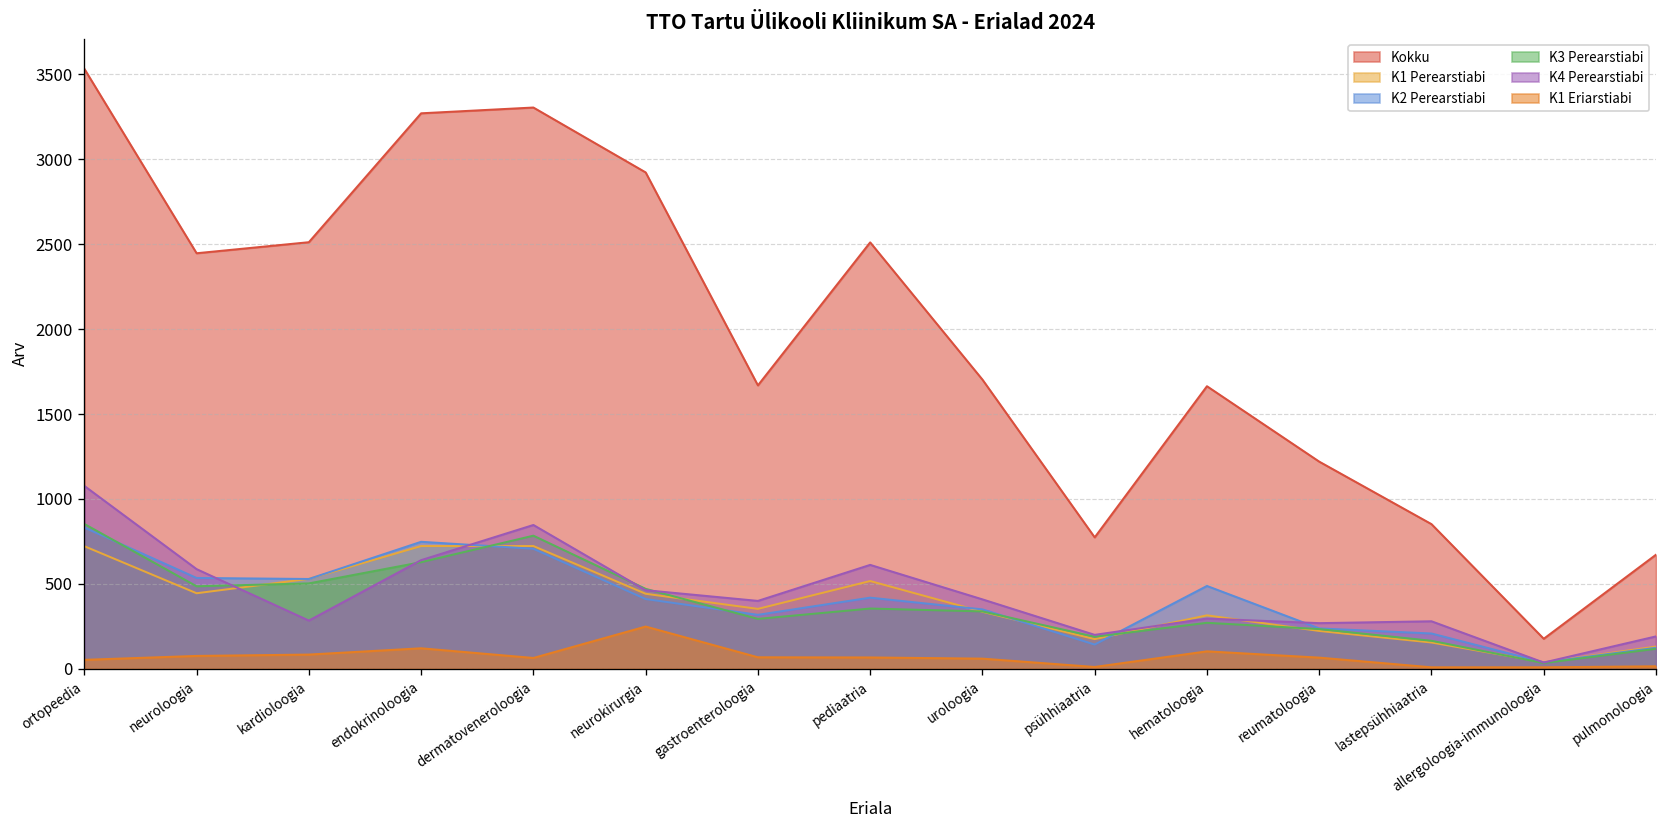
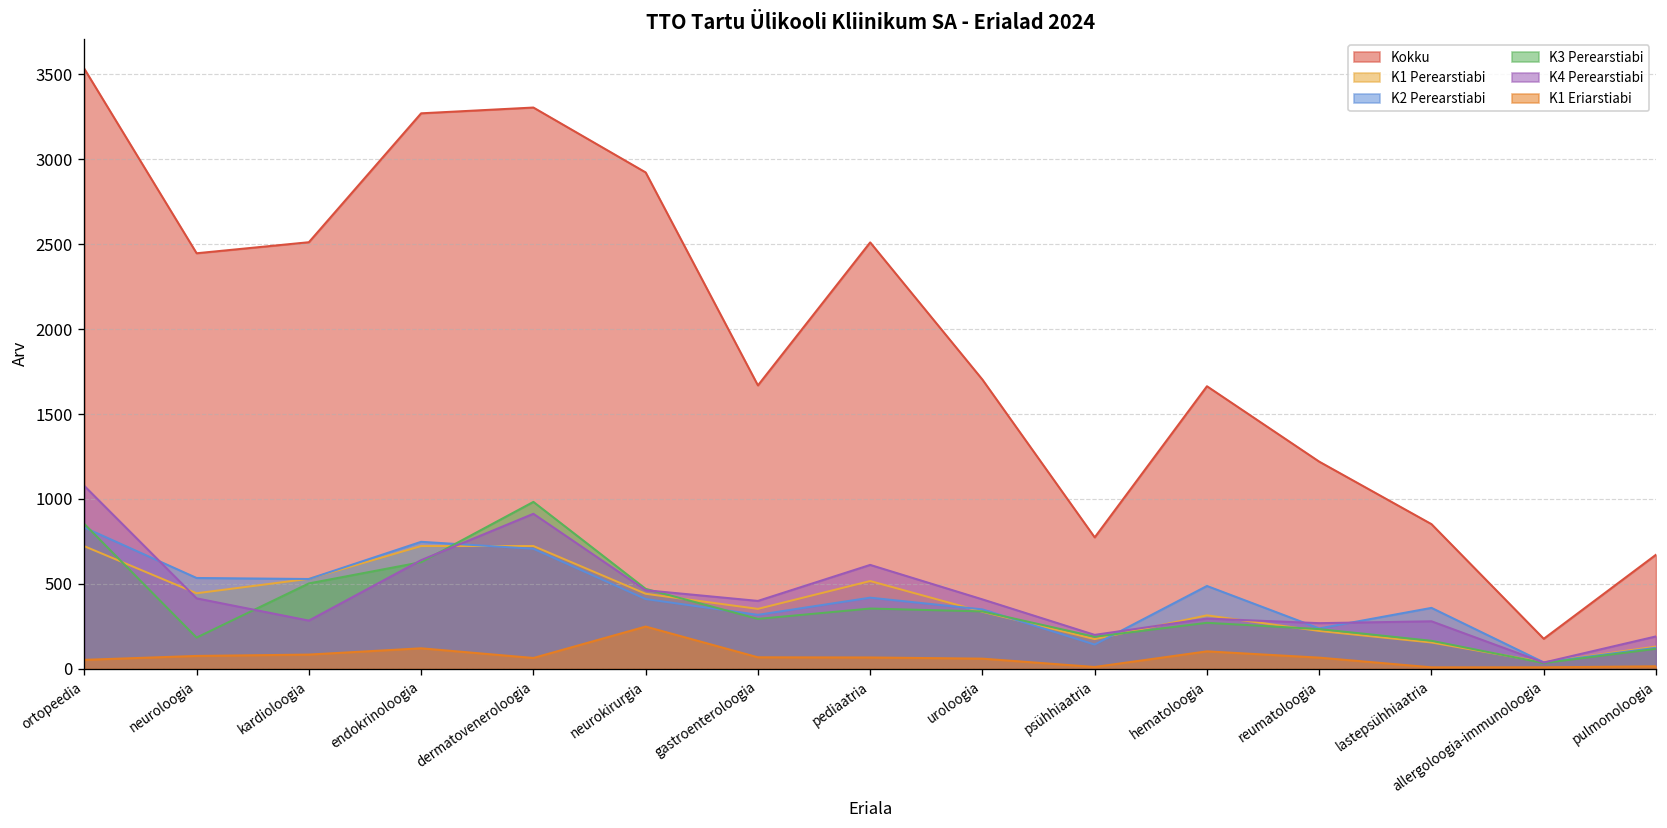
  {
    "K2 Perearstiabi": {
      "ortopeedia": 830,
      "neuroloogia": 540,
      "endokrinoloogia": 750,
      "neurokirurgia": 410,
      "gastroenteroloogia": 320,
      "pediaatria": 420,
      "psühhiaatria": 140,
      "hematoloogia": 490,
-     "lastepsühhiaatria": 210
+     "lastepsühhiaatria": 360
    },
    "K3 Perearstiabi": {
      "ortopeedia": 850,
-     "neuroloogia": 490,
+     "neuroloogia": 180,
      "kardioloogia": 500,
-     "dermatoveneroloogia": 780,
+     "dermatoveneroloogia": 980,
      "gastroenteroloogia": 290,
      "pediaatria": 360,
      "hematoloogia": 270
    },
    "K4 Perearstiabi": {
      "ortopeedia": 1080,
-     "neuroloogia": 590,
+     "neuroloogia": 420,
      "kardioloogia": 280,
-     "dermatoveneroloogia": 850,
+     "dermatoveneroloogia": 910,
      "gastroenteroloogia": 400,
      "pediaatria": 610,
      "uroloogia": 410,
      "hematoloogia": 300,
      "reumatoloogia": 270,
      "lastepsühhiaatria": 280,
      "pulmonoloogia": 190
    }
  }
